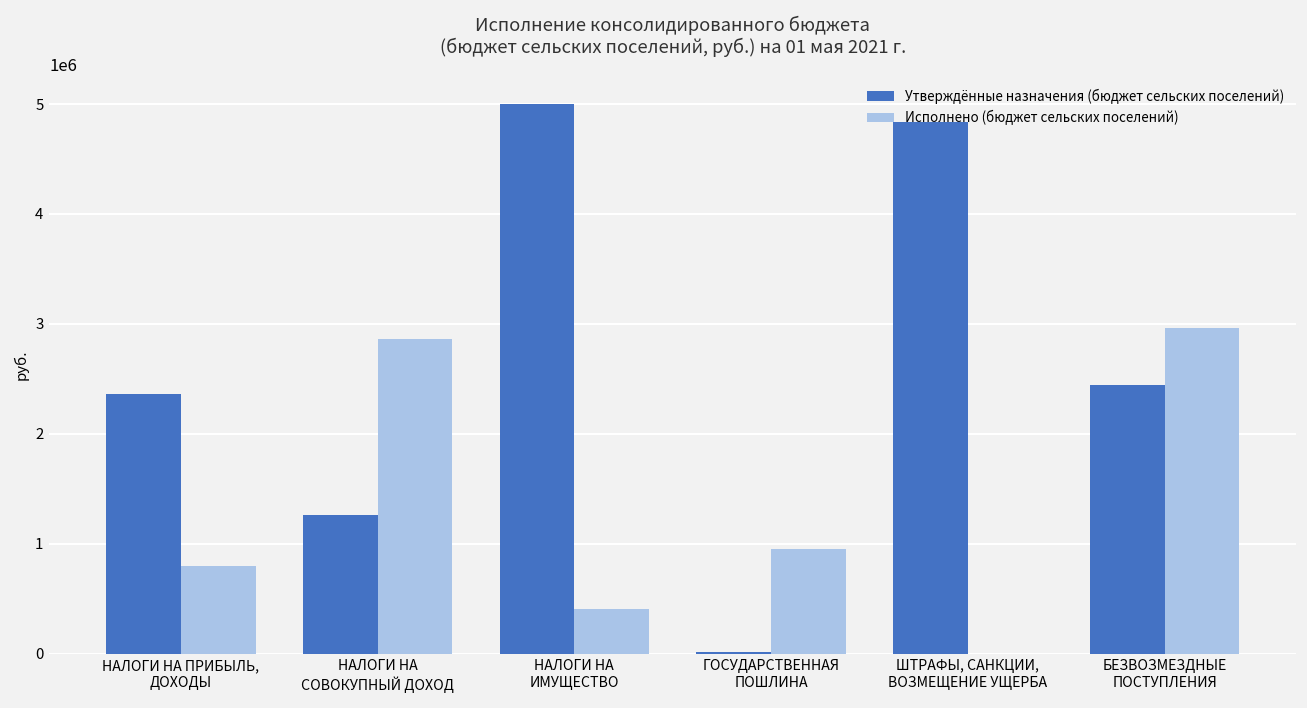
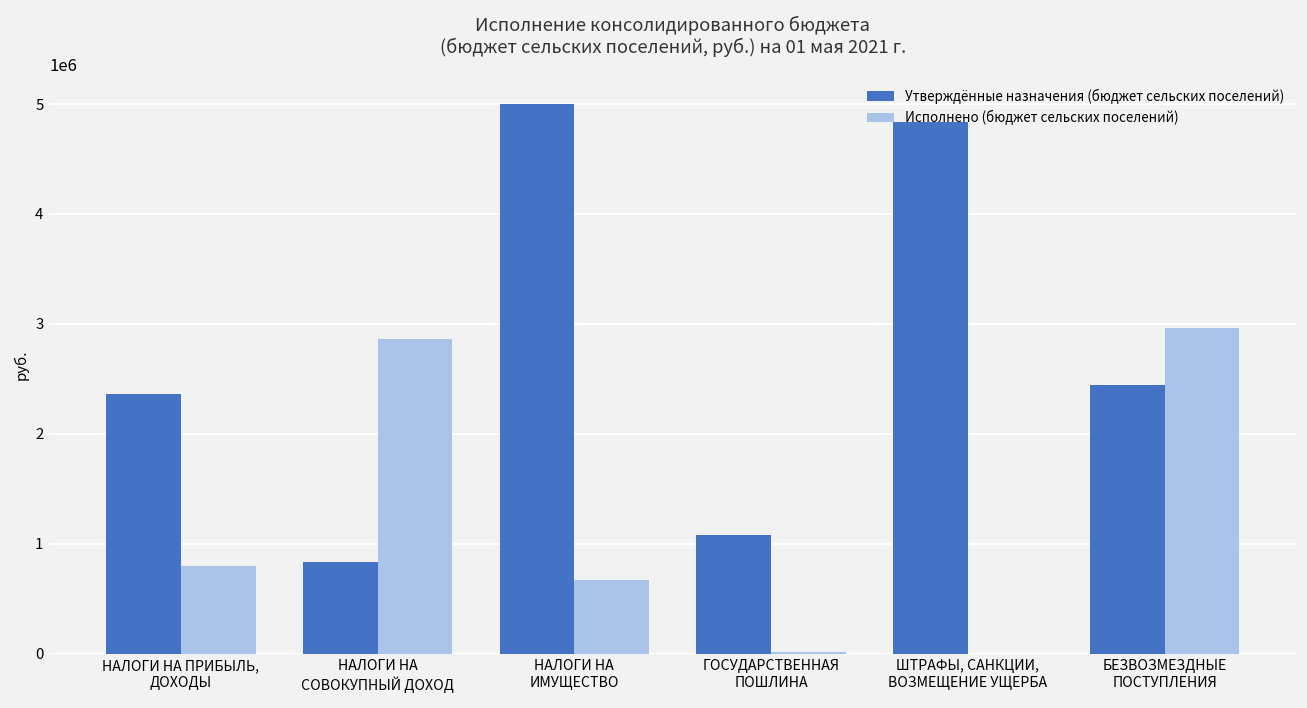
  {
    "Утверждённые назначения (бюджет сельских поселений)": {
      "НАЛОГИ НА ПРИБЫЛЬ, ДОХОДЫ": 2400000,
-     "НАЛОГИ НА СОВОКУПНЫЙ ДОХОД": 1300000,
+     "НАЛОГИ НА СОВОКУПНЫЙ ДОХОД": 800000,
      "НАЛОГИ НА ИМУЩЕСТВО": 5000000,
-     "ГОСУДАРСТВЕННАЯ ПОШЛИНА": 0,
+     "ГОСУДАРСТВЕННАЯ ПОШЛИНА": 1100000,
      "ШТРАФЫ, САНКЦИИ, ВОЗМЕЩЕНИЕ УЩЕРБА": 4800000,
      "БЕЗВОЗМЕЗДНЫЕ ПОСТУПЛЕНИЯ": 2400000
    },
    "Исполнено (бюджет сельских поселений)": {
      "НАЛОГИ НА ПРИБЫЛЬ, ДОХОДЫ": 800000,
      "НАЛОГИ НА СОВОКУПНЫЙ ДОХОД": 2900000,
-     "НАЛОГИ НА ИМУЩЕСТВО": 400000,
-     "ГОСУДАРСТВЕННАЯ ПОШЛИНА": 900000,
+     "НАЛОГИ НА ИМУЩЕСТВО": 700000,
+     "ГОСУДАРСТВЕННАЯ ПОШЛИНА": 0,
      "ШТРАФЫ, САНКЦИИ, ВОЗМЕЩЕНИЕ УЩЕРБА": 0,
      "БЕЗВОЗМЕЗДНЫЕ ПОСТУПЛЕНИЯ": 3000000
    }
  }
